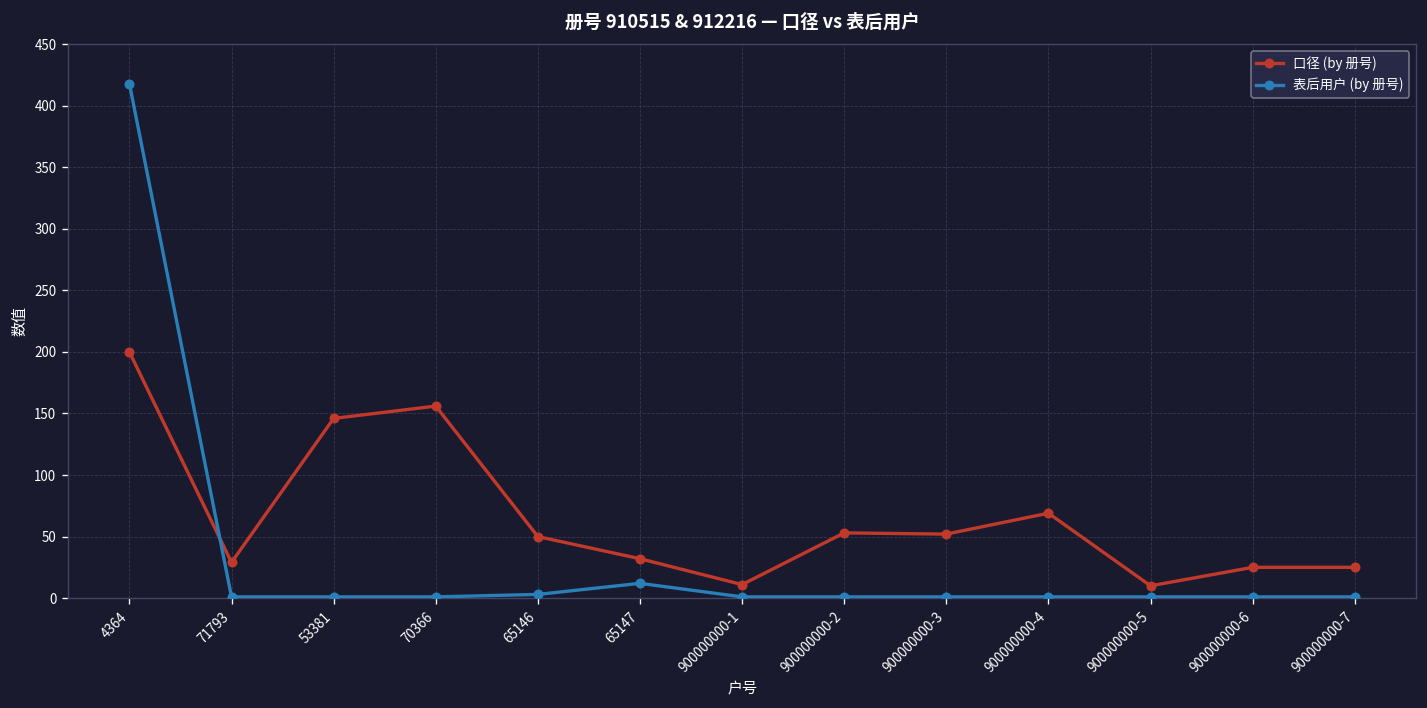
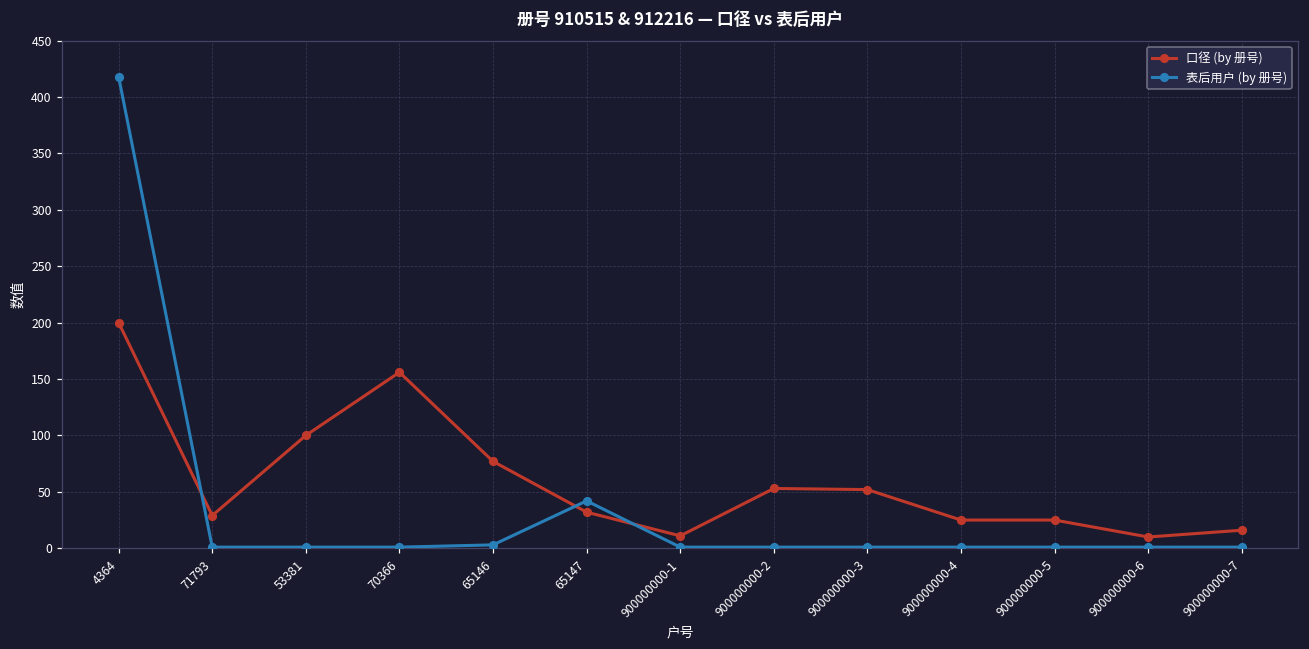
  {
    "口径 (by 册号)": {
      "4364": 200,
      "71793": 29,
-     "53381": 146,
+     "53381": 100,
      "70366": 156,
-     "65146": 50,
+     "65146": 77,
      "65147": 32,
      "900000000-1": 11,
      "900000000-2": 53,
      "900000000-3": 52,
-     "900000000-4": 69,
-     "900000000-5": 10,
-     "900000000-6": 25,
-     "900000000-7": 25
+     "900000000-4": 25,
+     "900000000-5": 25,
+     "900000000-6": 10,
+     "900000000-7": 16
    },
    "表后用户 (by 册号)": {
      "4364": 418,
      "71793": 1,
      "53381": 1,
      "70366": 1,
      "65146": 3,
-     "65147": 12,
+     "65147": 42,
      "900000000-1": 1,
      "900000000-2": 1,
      "900000000-3": 1,
      "900000000-4": 1,
      "900000000-5": 1,
      "900000000-6": 1,
      "900000000-7": 1
    }
  }
